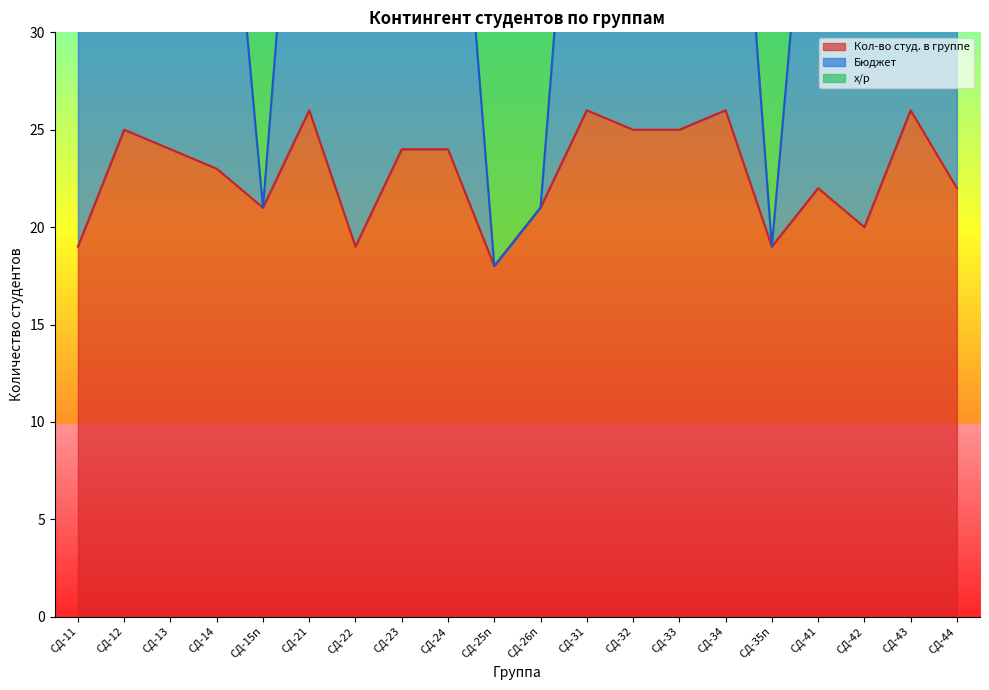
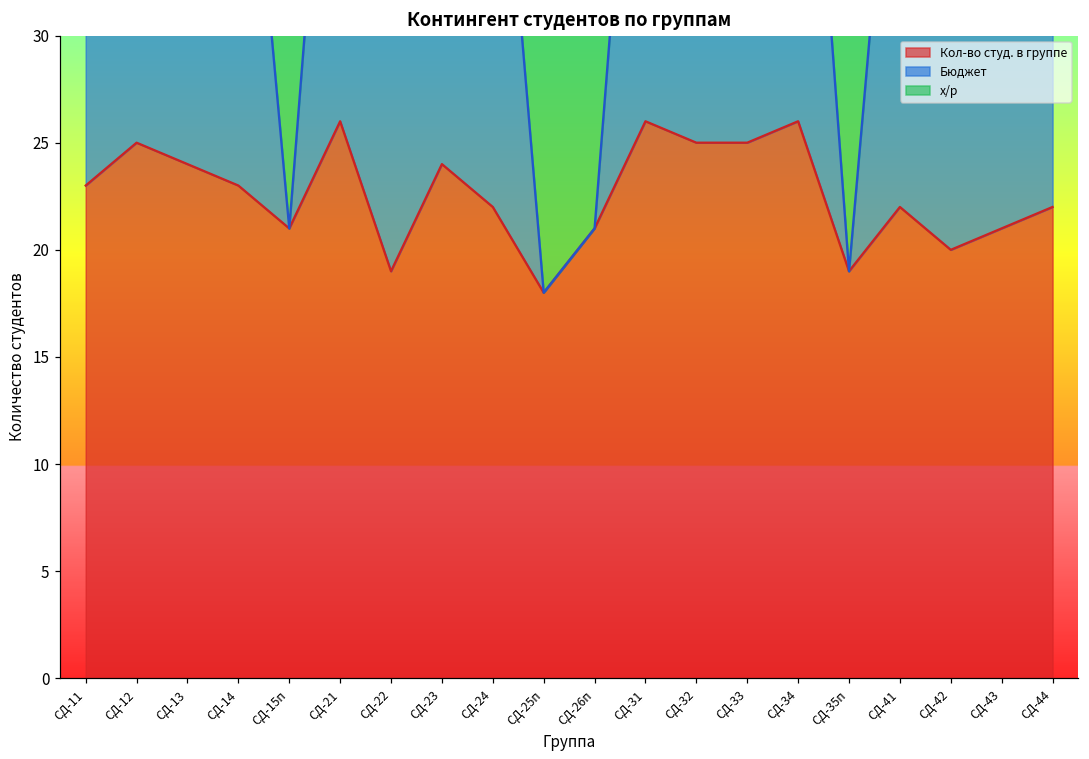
  {
    "Кол-во студ. в группе": {
-     "СД-11": 19,
+     "СД-11": 23,
      "СД-12": 25,
      "СД-13": 24,
      "СД-14": 23,
      "СД-21": 26,
      "СД-22": 19,
      "СД-23": 24,
-     "СД-24": 24,
+     "СД-24": 22,
      "СД-31": 26,
      "СД-32": 25,
      "СД-33": 25,
      "СД-34": 26,
      "СД-41": 22,
      "СД-42": 20,
-     "СД-43": 26,
+     "СД-43": 21,
      "СД-44": 22
    }
  }
